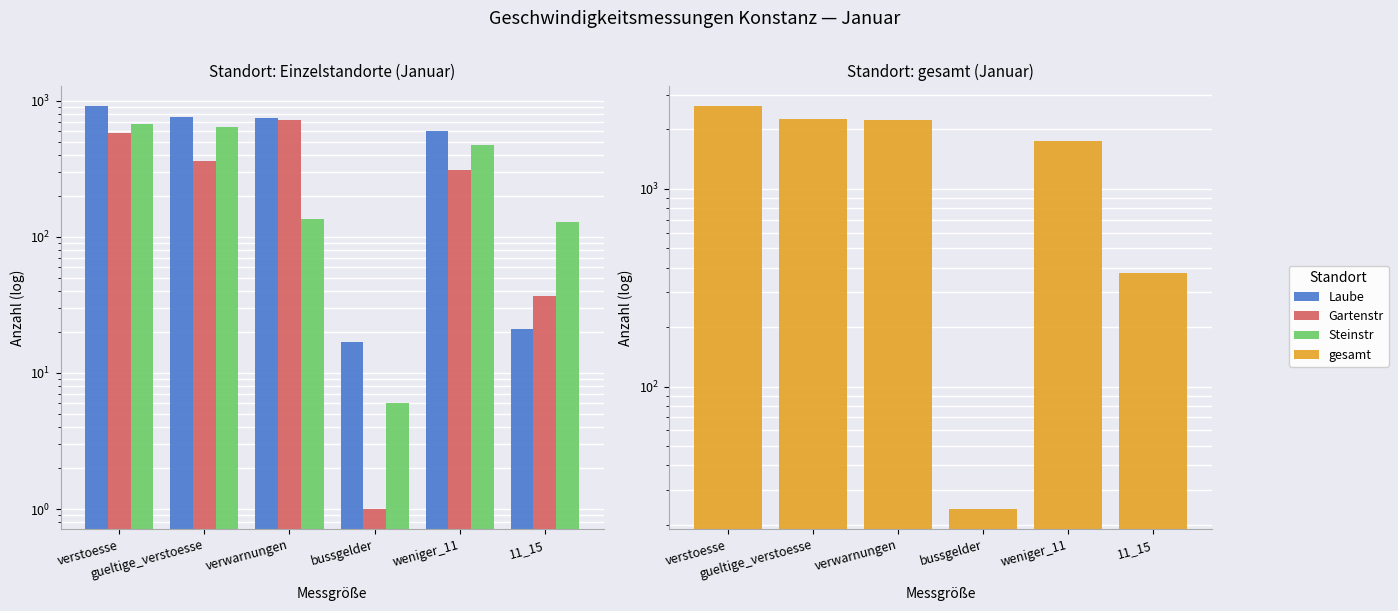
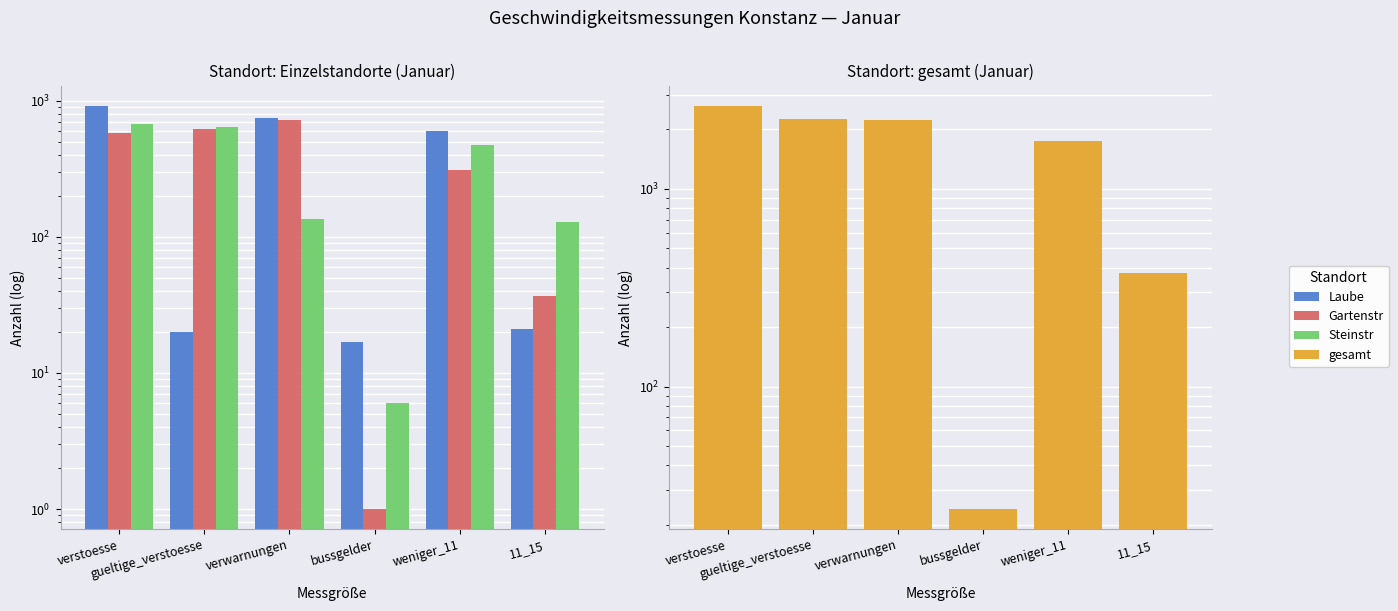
  {
    "Standort: Einzelstandorte (Januar)": {
      "Laube": {
        "verstoesse": 900,
-       "gueltige_verstoesse": 800,
+       "gueltige_verstoesse": 20,
        "verwarnungen": 700,
        "bussgelder": 17,
        "weniger_11": 600,
        "11_15": 21
      },
      "Gartenstr": {
        "verstoesse": 580,
-       "gueltige_verstoesse": 360,
+       "gueltige_verstoesse": 600,
        "verwarnungen": 700,
        "bussgelder": 1,
        "weniger_11": 310,
        "11_15": 37
      },
      "Steinstr": {
        "verstoesse": 700,
        "gueltige_verstoesse": 600,
        "verwarnungen": 140,
        "bussgelder": 6,
        "weniger_11": 470,
        "11_15": 130
      }
    },
    "Standort: gesamt (Januar)": {
      "verstoesse": 2600,
      "gueltige_verstoesse": 2300,
      "verwarnungen": 2200,
      "bussgelder": 24,
      "weniger_11": 1800,
      "11_15": 380
    }
  }
